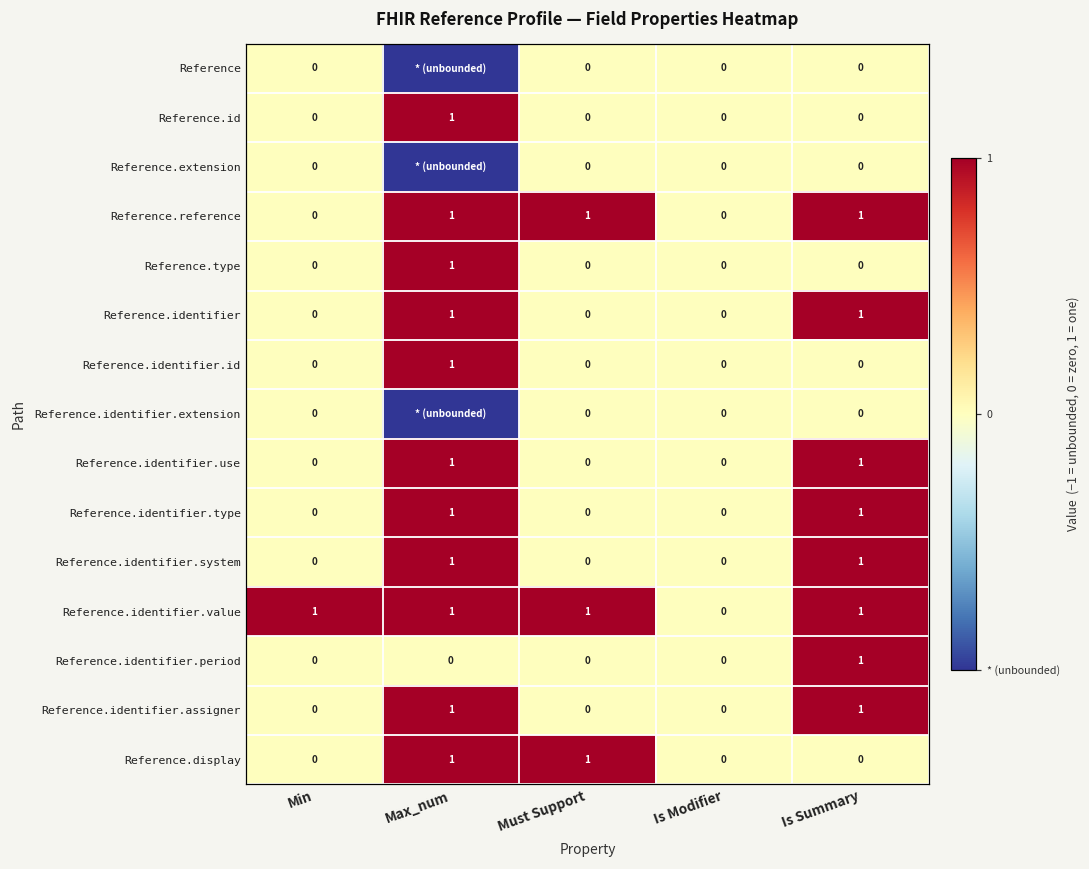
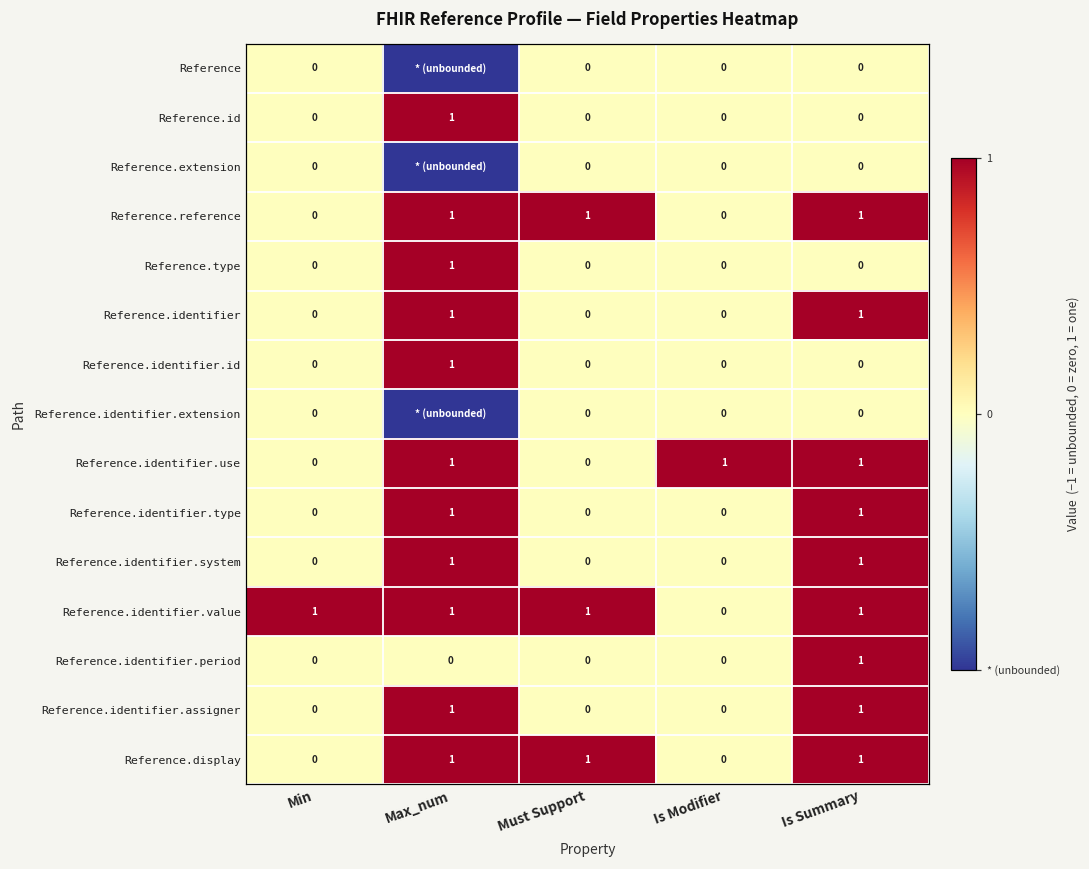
  {
    "Reference": {
      "Min": 0,
      "Must Support": 0,
      "Is Modifier": 0,
      "Is Summary": 0
    },
    "Reference.id": {
      "Min": 0,
      "Max_num": 1,
      "Must Support": 0,
      "Is Modifier": 0,
      "Is Summary": 0
    },
    "Reference.extension": {
      "Min": 0,
      "Must Support": 0,
      "Is Modifier": 0,
      "Is Summary": 0
    },
    "Reference.reference": {
      "Min": 0,
      "Max_num": 1,
      "Must Support": 1,
      "Is Modifier": 0,
      "Is Summary": 1
    },
    "Reference.type": {
      "Min": 0,
      "Max_num": 1,
      "Must Support": 0,
      "Is Modifier": 0,
      "Is Summary": 0
    },
    "Reference.identifier": {
      "Min": 0,
      "Max_num": 1,
      "Must Support": 0,
      "Is Modifier": 0,
      "Is Summary": 1
    },
    "Reference.identifier.id": {
      "Min": 0,
      "Max_num": 1,
      "Must Support": 0,
      "Is Modifier": 0,
      "Is Summary": 0
    },
    "Reference.identifier.extension": {
      "Min": 0,
      "Must Support": 0,
      "Is Modifier": 0,
      "Is Summary": 0
    },
    "Reference.identifier.use": {
      "Min": 0,
      "Max_num": 1,
      "Must Support": 0,
-     "Is Modifier": 0,
+     "Is Modifier": 1,
      "Is Summary": 1
    },
    "Reference.identifier.type": {
      "Min": 0,
      "Max_num": 1,
      "Must Support": 0,
      "Is Modifier": 0,
      "Is Summary": 1
    },
    "Reference.identifier.system": {
      "Min": 0,
      "Max_num": 1,
      "Must Support": 0,
      "Is Modifier": 0,
      "Is Summary": 1
    },
    "Reference.identifier.value": {
      "Min": 1,
      "Max_num": 1,
      "Must Support": 1,
      "Is Modifier": 0,
      "Is Summary": 1
    },
    "Reference.identifier.period": {
      "Min": 0,
      "Max_num": 0,
      "Must Support": 0,
      "Is Modifier": 0,
      "Is Summary": 1
    },
    "Reference.identifier.assigner": {
      "Min": 0,
      "Max_num": 1,
      "Must Support": 0,
      "Is Modifier": 0,
      "Is Summary": 1
    },
    "Reference.display": {
      "Min": 0,
      "Max_num": 1,
      "Must Support": 1,
      "Is Modifier": 0,
-     "Is Summary": 0
+     "Is Summary": 1
    }
  }
